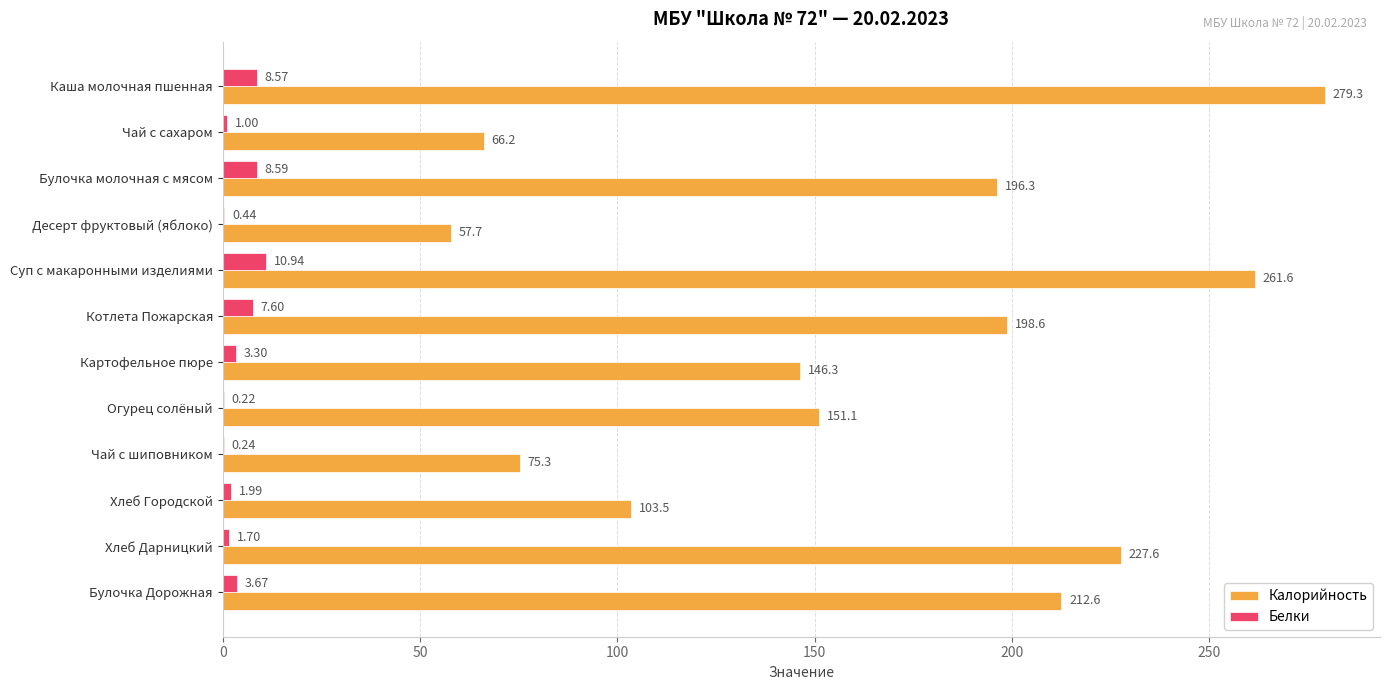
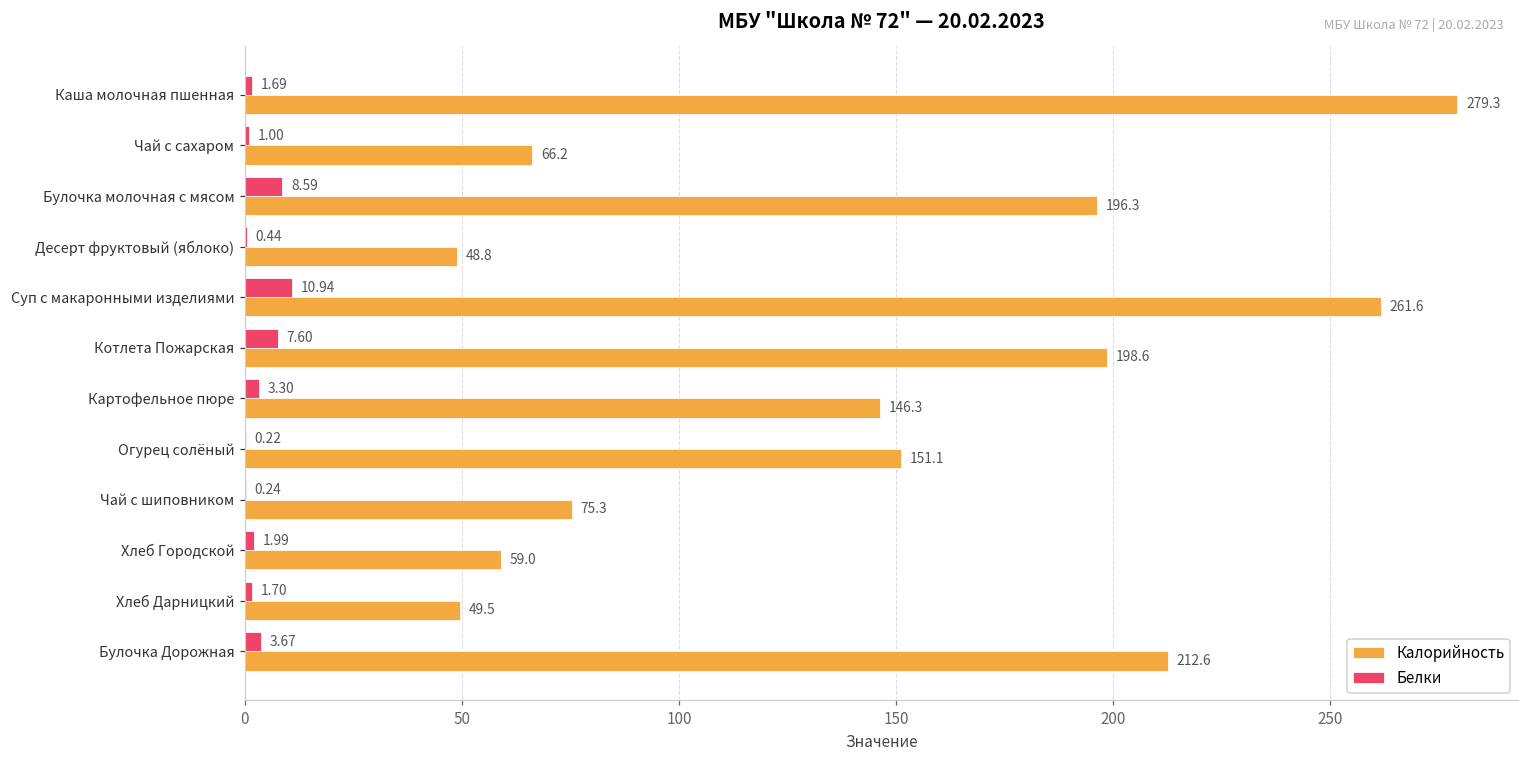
  {
    "Калорийность": {
      "Каша молочная пшенная": 279.3,
      "Чай с сахаром": 66.2,
      "Булочка молочная с мясом": 196.3,
-     "Десерт фруктовый (яблоко)": 57.7,
+     "Десерт фруктовый (яблоко)": 48.8,
      "Суп с макаронными изделиями": 261.6,
      "Котлета Пожарская": 198.6,
      "Картофельное пюре": 146.3,
      "Огурец солёный": 151.1,
      "Чай с шиповником": 75.3,
-     "Хлеб Городской": 103.5,
-     "Хлеб Дарницкий": 227.6,
+     "Хлеб Городской": 59.0,
+     "Хлеб Дарницкий": 49.5,
      "Булочка Дорожная": 212.6
    },
    "Белки": {
-     "Каша молочная пшенная": 8.57,
+     "Каша молочная пшенная": 1.69,
      "Чай с сахаром": 1.00,
      "Булочка молочная с мясом": 8.59,
      "Десерт фруктовый (яблоко)": 0.44,
      "Суп с макаронными изделиями": 10.94,
      "Котлета Пожарская": 7.60,
      "Картофельное пюре": 3.30,
      "Огурец солёный": 0.22,
      "Чай с шиповником": 0.24,
      "Хлеб Городской": 1.99,
      "Хлеб Дарницкий": 1.70,
      "Булочка Дорожная": 3.67
    }
  }
